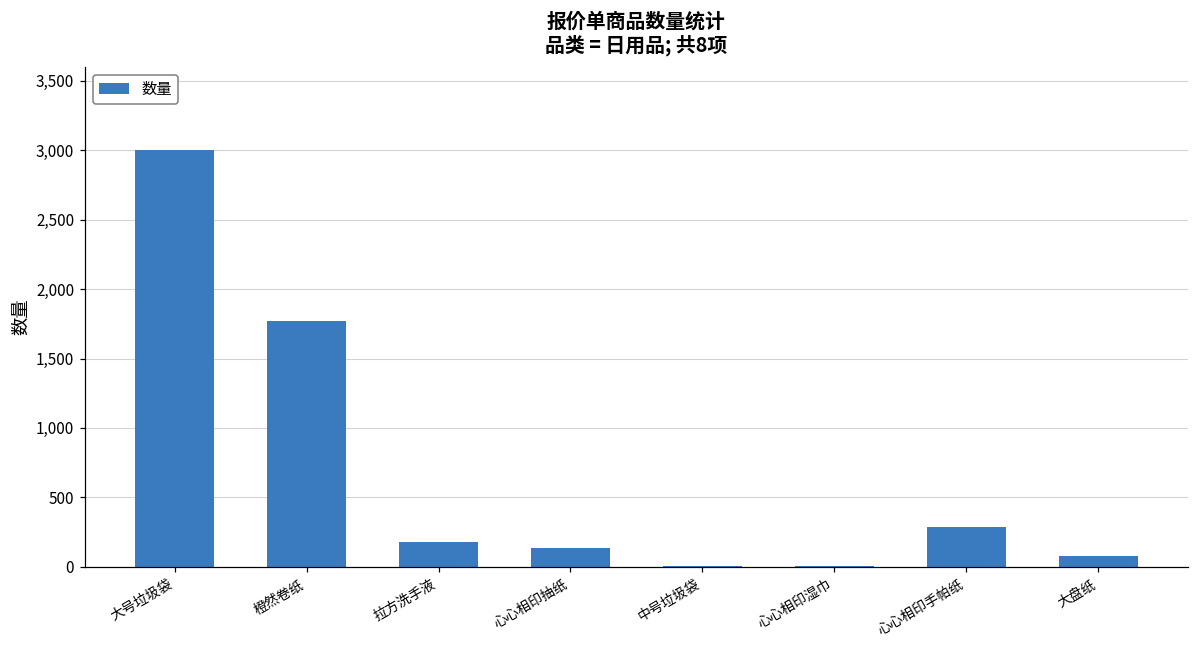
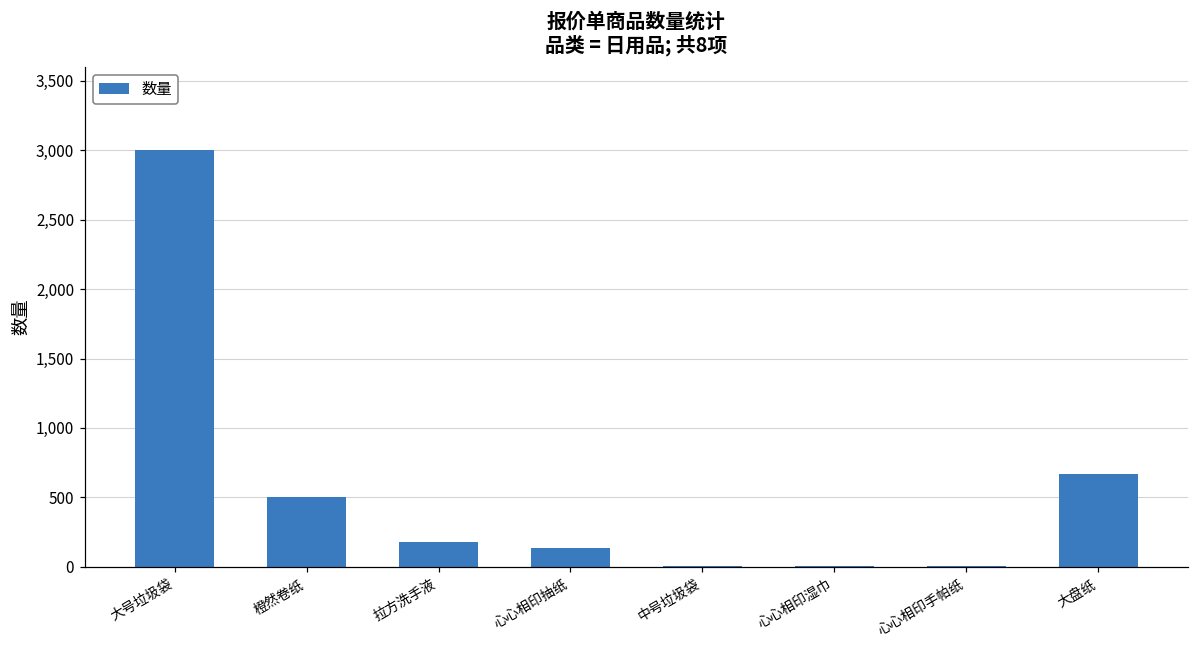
  {
    "大号垃圾袋": "3,000",
-   "橙然卷纸": "1,770",
+   "橙然卷纸": "500",
    "拉方洗手液": "180",
    "心心相印抽纸": "130",
-   "心心相印手帕纸": "280",
-   "大盘纸": "80"
+   "心心相印手帕纸": "0",
+   "大盘纸": "670"
  }
